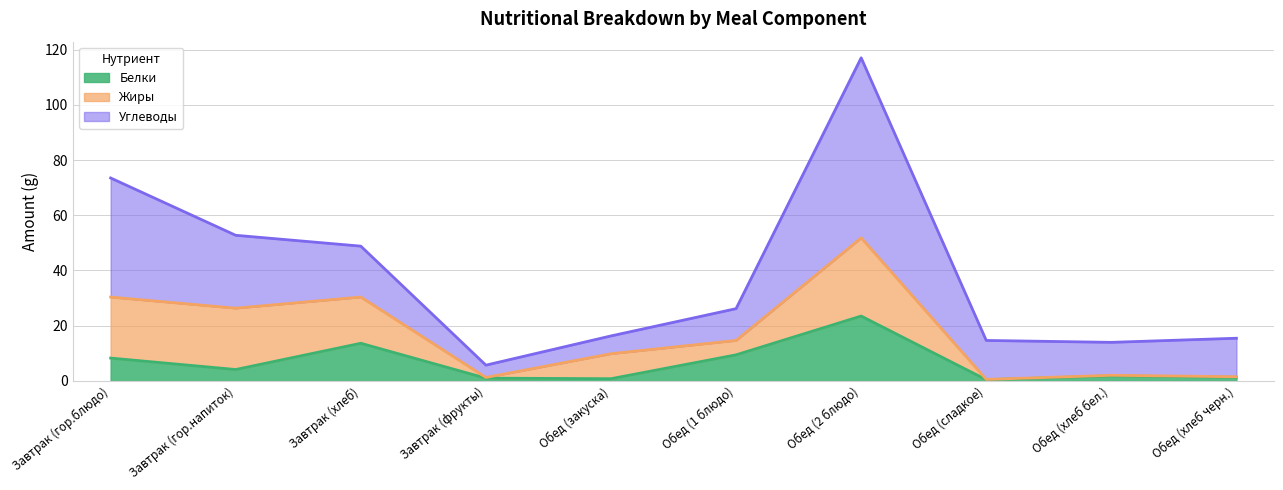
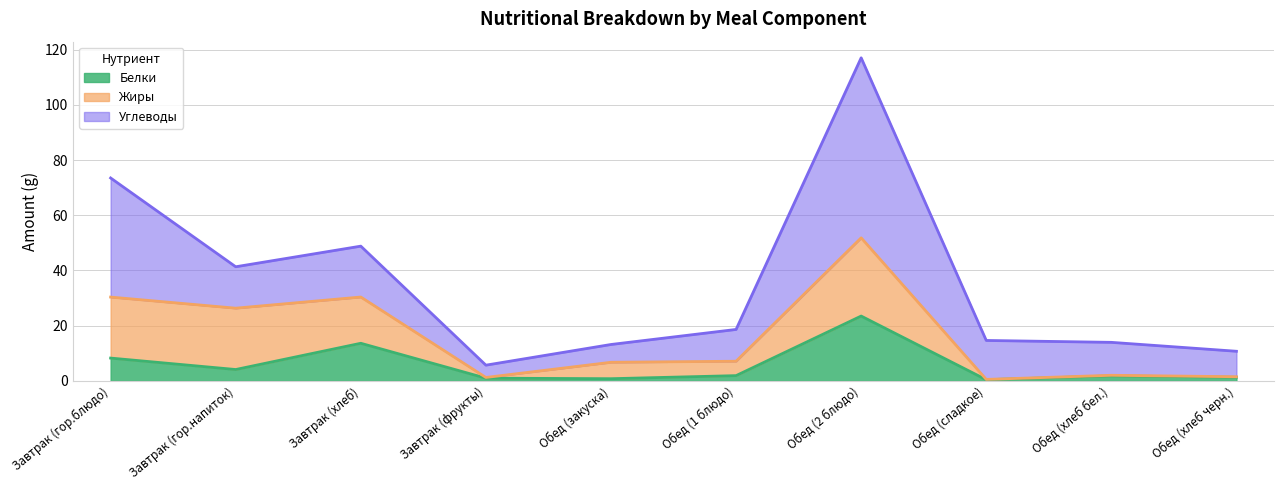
  {
    "Белки": {
      "Завтрак (гор.блюдо)": 8,
      "Завтрак (гор.напиток)": 4,
      "Завтрак (хлеб)": 14,
      "Обед (закуска)": 1,
-     "Обед (1 блюдо)": 9,
+     "Обед (1 блюдо)": 2,
      "Обед (2 блюдо)": 23
    },
    "Жиры": {
      "Завтрак (гор.блюдо)": 22,
      "Завтрак (гор.напиток)": 22,
      "Завтрак (хлеб)": 17,
-     "Обед (закуска)": 9,
+     "Обед (закуска)": 6,
      "Обед (1 блюдо)": 5,
      "Обед (2 блюдо)": 28
    },
    "Углеводы": {
      "Завтрак (гор.блюдо)": 43,
-     "Завтрак (гор.напиток)": 26,
+     "Завтрак (гор.напиток)": 15,
      "Завтрак (хлеб)": 18,
      "Завтрак (фрукты)": 4,
      "Обед (закуска)": 6,
      "Обед (1 блюдо)": 12,
      "Обед (2 блюдо)": 65,
      "Обед (сладкое)": 14,
      "Обед (хлеб бел.)": 12,
-     "Обед (хлеб черн.)": 14
+     "Обед (хлеб черн.)": 9
    }
  }
